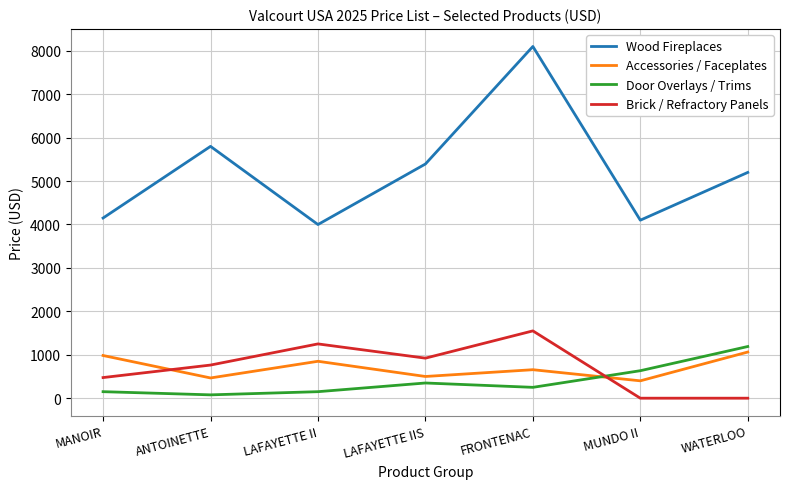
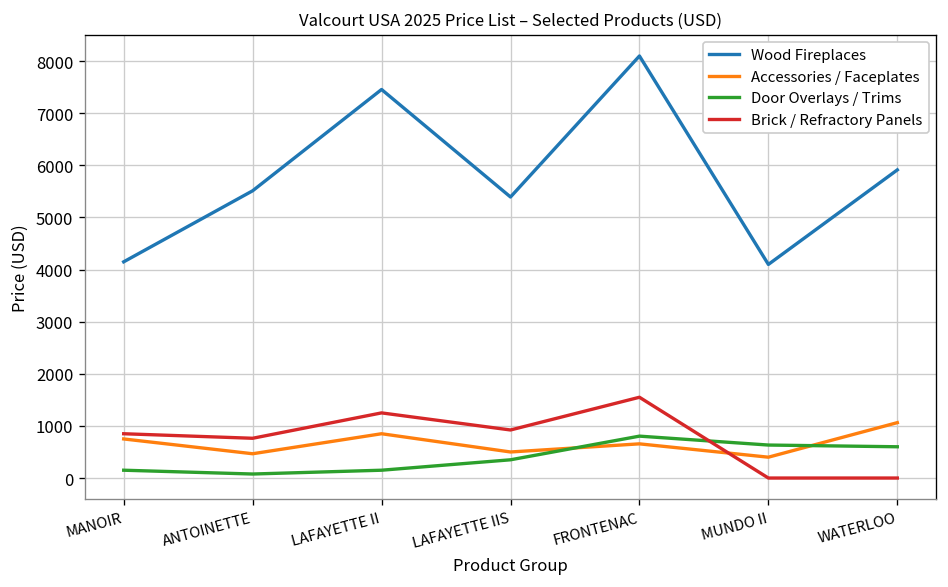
  {
    "Wood Fireplaces": {
      "MANOIR": 4100,
-     "ANTOINETTE": 5800,
-     "LAFAYETTE II": 4000,
+     "ANTOINETTE": 5500,
+     "LAFAYETTE II": 7500,
      "LAFAYETTE IIS": 5400,
      "FRONTENAC": 8100,
      "MUNDO II": 4100,
-     "WATERLOO": 5200
+     "WATERLOO": 5900
    },
    "Accessories / Faceplates": {
-     "MANOIR": 1000,
+     "MANOIR": 800,
      "ANTOINETTE": 500,
      "LAFAYETTE II": 900,
      "LAFAYETTE IIS": 500,
      "FRONTENAC": 700,
      "MUNDO II": 400,
      "WATERLOO": 1100
    },
    "Door Overlays / Trims": {
      "MANOIR": 200,
      "ANTOINETTE": 100,
      "LAFAYETTE II": 200,
      "LAFAYETTE IIS": 400,
-     "FRONTENAC": 300,
+     "FRONTENAC": 800,
      "MUNDO II": 600,
-     "WATERLOO": 1200
+     "WATERLOO": 600
    },
    "Brick / Refractory Panels": {
-     "MANOIR": 500,
+     "MANOIR": 900,
      "ANTOINETTE": 800,
      "LAFAYETTE II": 1300,
      "LAFAYETTE IIS": 900,
      "FRONTENAC": 1600,
      "MUNDO II": 0,
      "WATERLOO": 0
    }
  }
